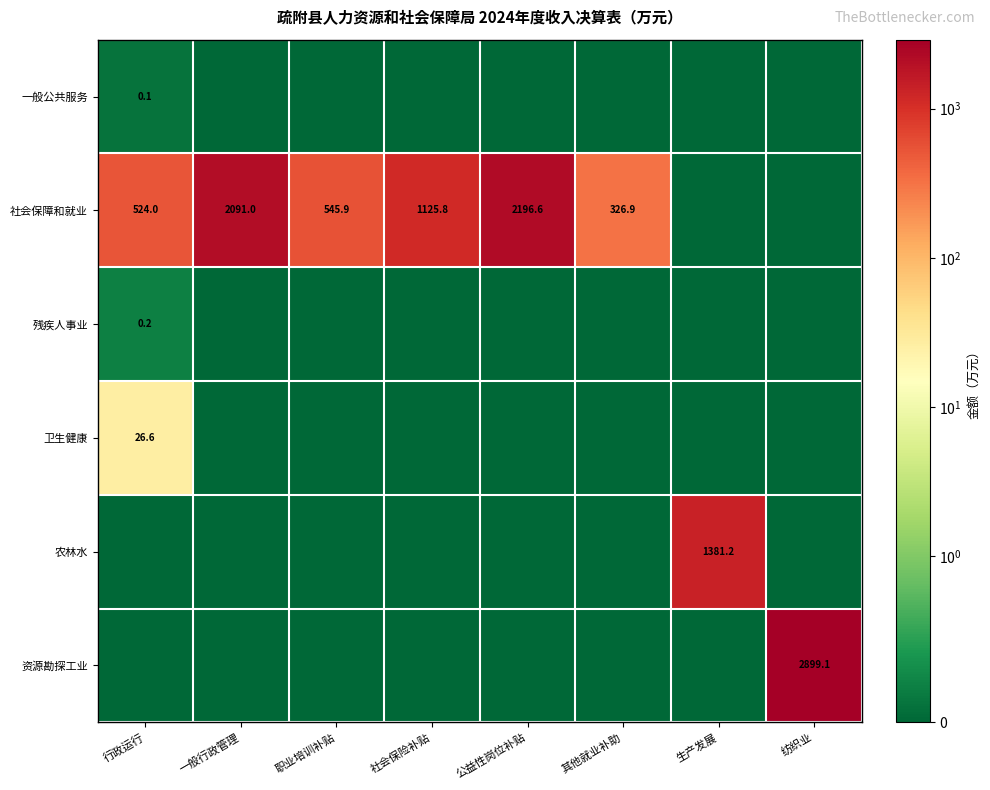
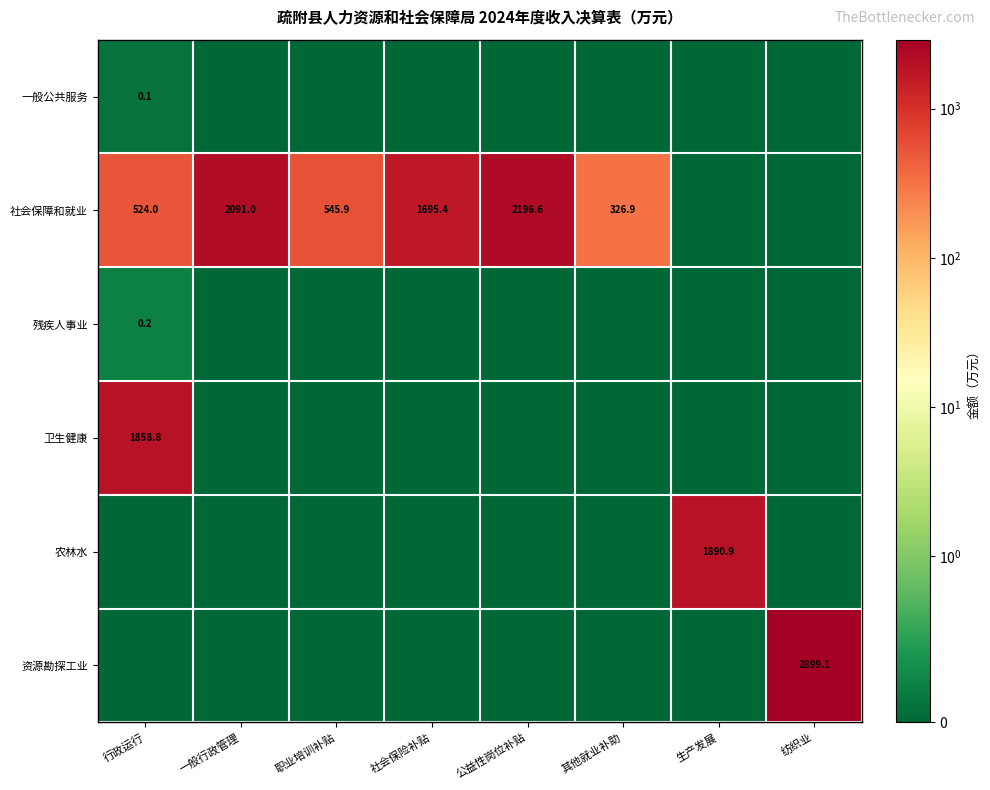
  {
    "一般公共服务": {
      "行政运行": 0.1
    },
    "社会保障和就业": {
      "行政运行": 524.0,
      "一般行政管理": 2091.0,
      "职业培训补贴": 545.9,
-     "社会保险补贴": 1125.8,
+     "社会保险补贴": 1695.4,
      "公益性岗位补贴": 2196.6,
      "其他就业补助": 326.9
    },
    "残疾人事业": {
      "行政运行": 0.2
    },
    "卫生健康": {
-     "行政运行": 26.6
+     "行政运行": 1858.8
    },
    "农林水": {
-     "生产发展": 1381.2
+     "生产发展": 1890.9
    },
    "资源勘探工业": {
      "纺织业": 2899.1
    }
  }
